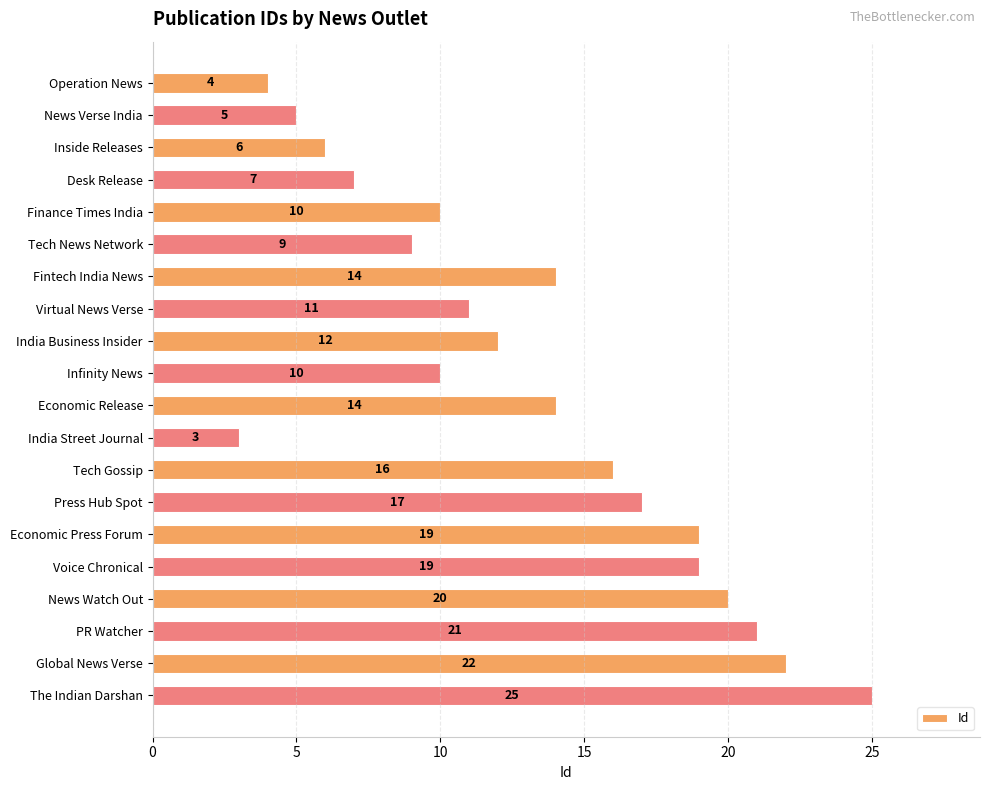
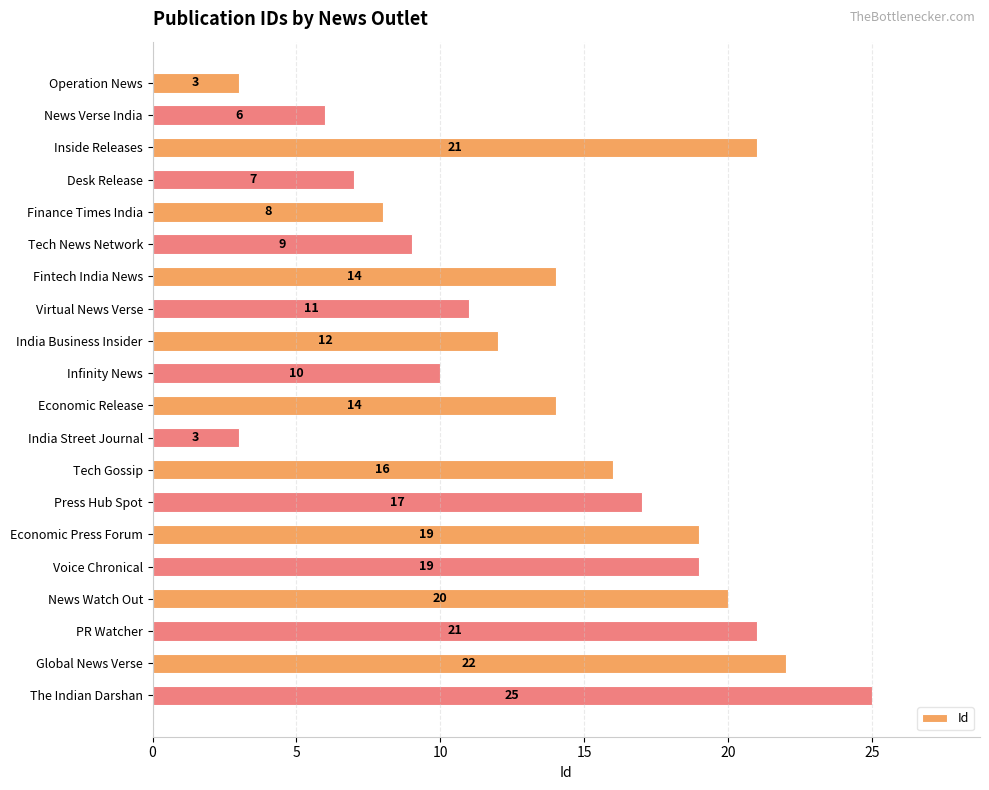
  {
-   "Operation News": 4,
-   "News Verse India": 5,
-   "Inside Releases": 6,
+   "Operation News": 3,
+   "News Verse India": 6,
+   "Inside Releases": 21,
    "Desk Release": 7,
-   "Finance Times India": 10,
+   "Finance Times India": 8,
    "Tech News Network": 9,
    "Fintech India News": 14,
    "Virtual News Verse": 11,
    "India Business Insider": 12,
    "Infinity News": 10,
    "Economic Release": 14,
    "India Street Journal": 3,
    "Tech Gossip": 16,
    "Press Hub Spot": 17,
    "Economic Press Forum": 19,
    "Voice Chronical": 19,
    "News Watch Out": 20,
    "PR Watcher": 21,
    "Global News Verse": 22,
    "The Indian Darshan": 25
  }
